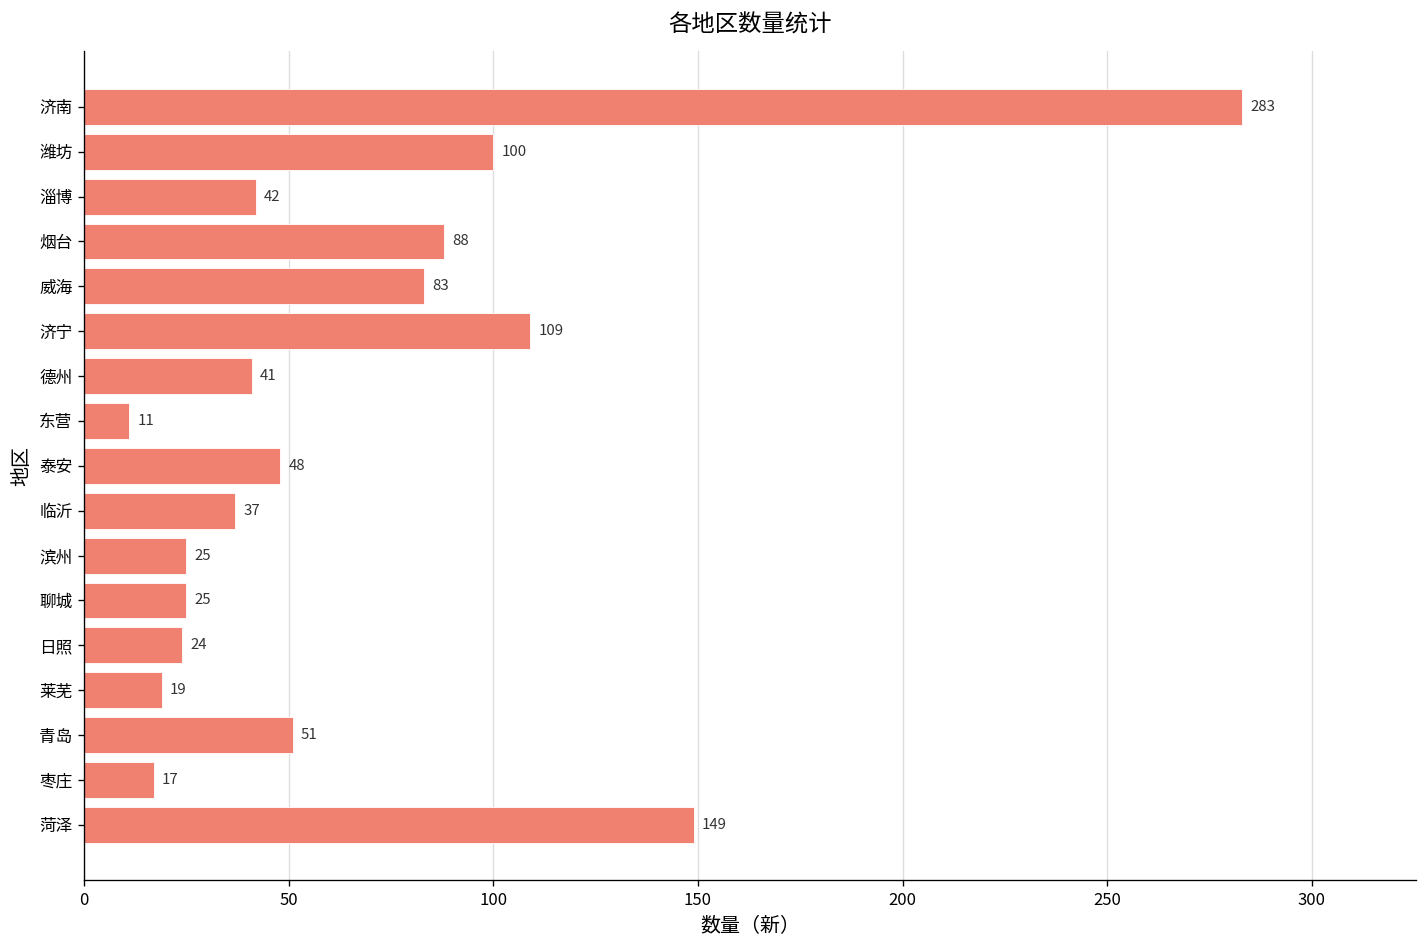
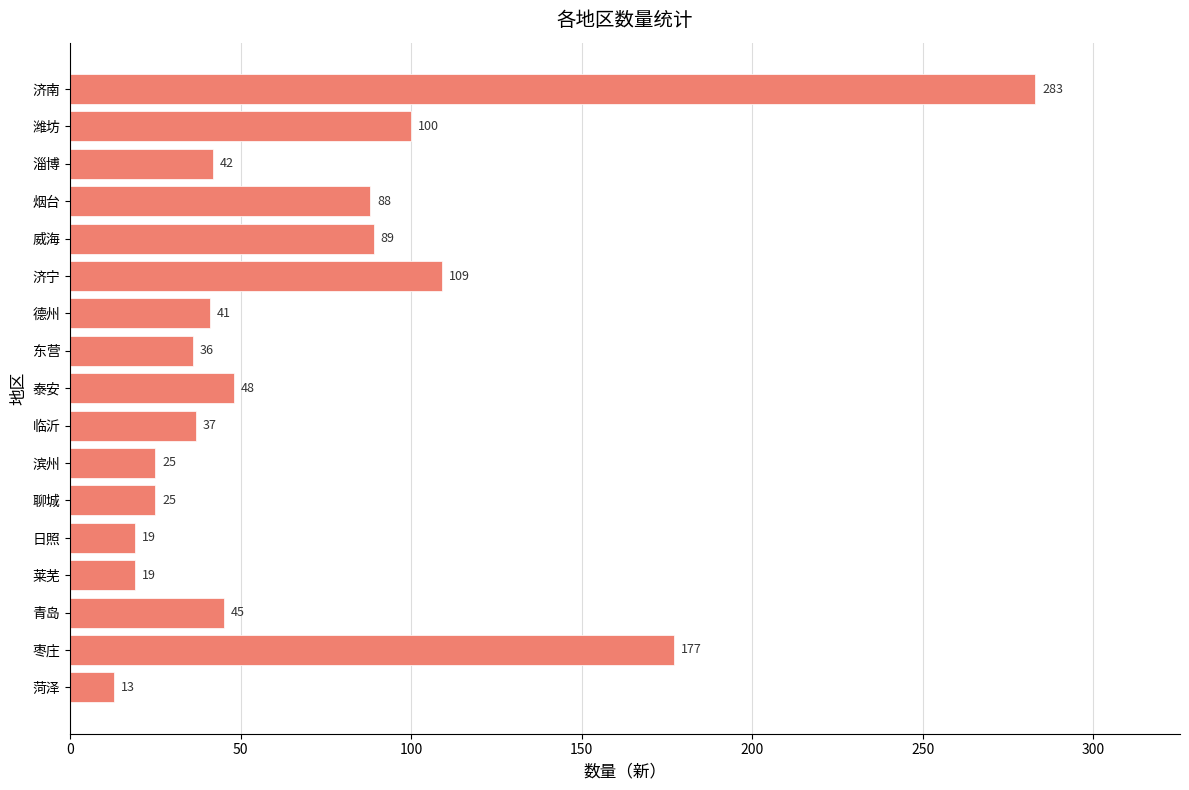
  {
    "济南": 283,
    "潍坊": 100,
    "淄博": 42,
    "烟台": 88,
-   "威海": 83,
+   "威海": 89,
    "济宁": 109,
    "德州": 41,
-   "东营": 11,
+   "东营": 36,
    "泰安": 48,
    "临沂": 37,
    "滨州": 25,
    "聊城": 25,
-   "日照": 24,
+   "日照": 19,
    "莱芜": 19,
-   "青岛": 51,
-   "枣庄": 17,
-   "菏泽": 149
+   "青岛": 45,
+   "枣庄": 177,
+   "菏泽": 13
  }
